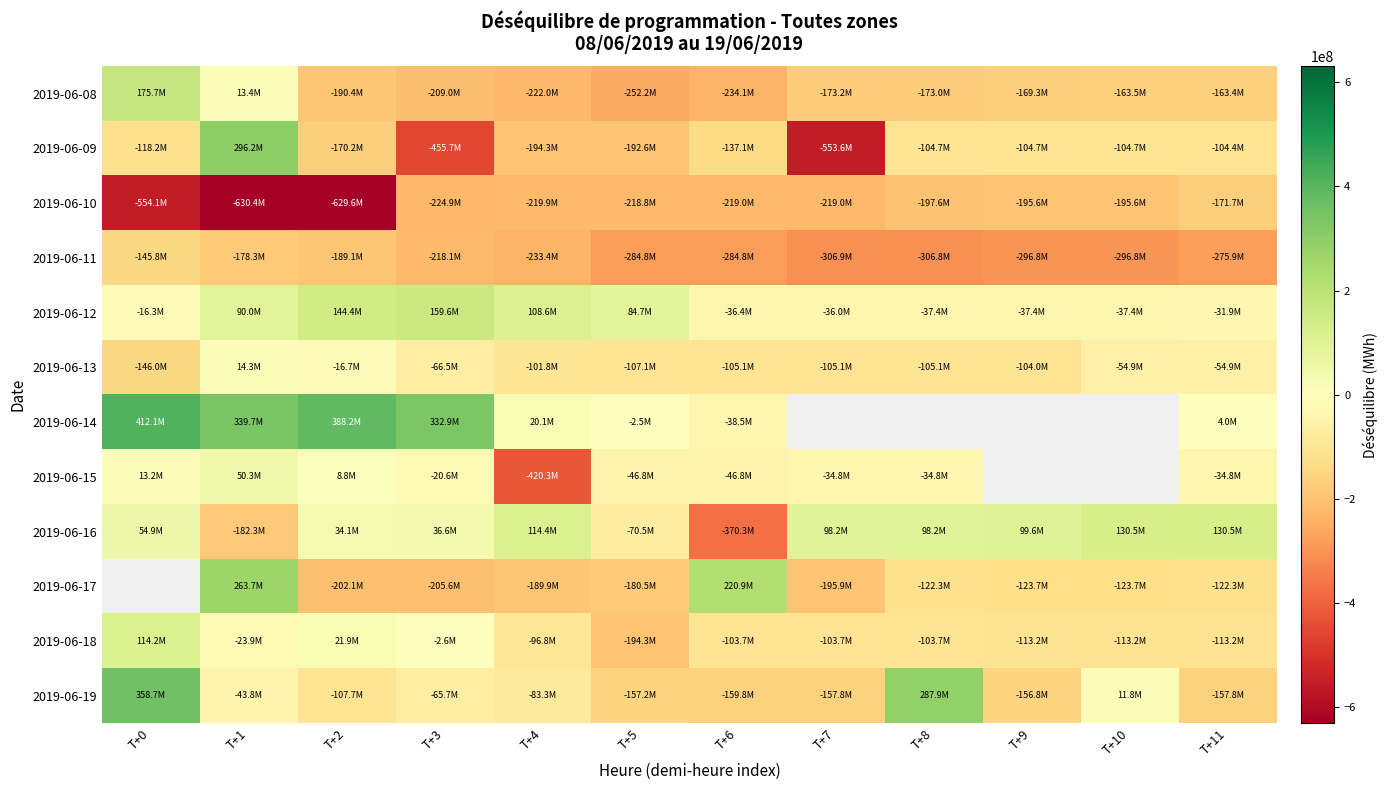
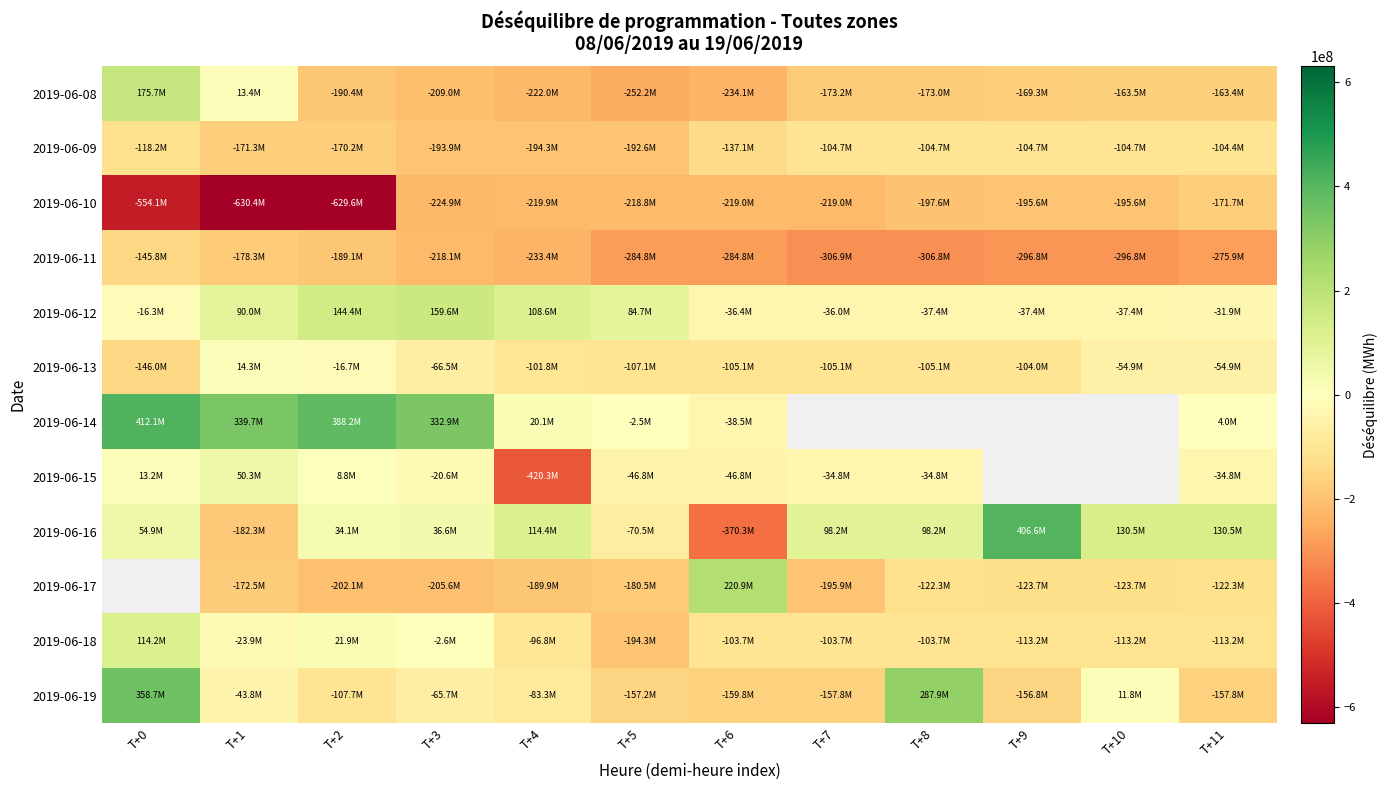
  {
    "2019-06-08": {
      "T+0": "175.7M",
      "T+1": "13.4M",
      "T+2": "-190.4M",
      "T+3": "-209.0M",
      "T+4": "-222.0M",
      "T+5": "-252.2M",
      "T+6": "-234.1M",
      "T+7": "-173.2M",
      "T+8": "-173.0M",
      "T+9": "-169.3M",
      "T+10": "-163.5M",
      "T+11": "-163.4M"
    },
    "2019-06-09": {
      "T+0": "-118.2M",
-     "T+1": "296.2M",
+     "T+1": "-171.3M",
      "T+2": "-170.2M",
-     "T+3": "-455.7M",
+     "T+3": "-193.9M",
      "T+4": "-194.3M",
      "T+5": "-192.6M",
      "T+6": "-137.1M",
-     "T+7": "-553.6M",
+     "T+7": "-104.7M",
      "T+8": "-104.7M",
      "T+9": "-104.7M",
      "T+10": "-104.7M",
      "T+11": "-104.4M"
    },
    "2019-06-10": {
      "T+0": "-554.1M",
      "T+1": "-630.4M",
      "T+2": "-629.6M",
      "T+3": "-224.9M",
      "T+4": "-219.9M",
      "T+5": "-218.8M",
      "T+6": "-219.0M",
      "T+7": "-219.0M",
      "T+8": "-197.6M",
      "T+9": "-195.6M",
      "T+10": "-195.6M",
      "T+11": "-171.7M"
    },
    "2019-06-11": {
      "T+0": "-145.8M",
      "T+1": "-178.3M",
      "T+2": "-189.1M",
      "T+3": "-218.1M",
      "T+4": "-233.4M",
      "T+5": "-284.8M",
      "T+6": "-284.8M",
      "T+7": "-306.9M",
      "T+8": "-306.8M",
      "T+9": "-296.8M",
      "T+10": "-296.8M",
      "T+11": "-275.9M"
    },
    "2019-06-12": {
      "T+0": "-16.3M",
      "T+1": "90.0M",
      "T+2": "144.4M",
      "T+3": "159.6M",
      "T+4": "108.6M",
      "T+5": "84.7M",
      "T+6": "-36.4M",
      "T+7": "-36.0M",
      "T+8": "-37.4M",
      "T+9": "-37.4M",
      "T+10": "-37.4M",
      "T+11": "-31.9M"
    },
    "2019-06-13": {
      "T+0": "-146.0M",
      "T+1": "14.3M",
      "T+2": "-16.7M",
      "T+3": "-66.5M",
      "T+4": "-101.8M",
      "T+5": "-107.1M",
      "T+6": "-105.1M",
      "T+7": "-105.1M",
      "T+8": "-105.1M",
      "T+9": "-104.0M",
      "T+10": "-54.9M",
      "T+11": "-54.9M"
    },
    "2019-06-14": {
      "T+0": "412.1M",
      "T+1": "339.7M",
      "T+2": "388.2M",
      "T+3": "332.9M",
      "T+4": "20.1M",
      "T+5": "-2.5M",
      "T+6": "-38.5M",
      "T+11": "4.0M"
    },
    "2019-06-15": {
      "T+0": "13.2M",
      "T+1": "50.3M",
      "T+2": "8.8M",
      "T+3": "-20.6M",
      "T+4": "-420.3M",
      "T+5": "-46.8M",
      "T+6": "-46.8M",
      "T+7": "-34.8M",
      "T+8": "-34.8M",
      "T+11": "-34.8M"
    },
    "2019-06-16": {
      "T+0": "54.9M",
      "T+1": "-182.3M",
      "T+2": "34.1M",
      "T+3": "36.6M",
      "T+4": "114.4M",
      "T+5": "-70.5M",
      "T+6": "-370.3M",
      "T+7": "98.2M",
      "T+8": "98.2M",
-     "T+9": "99.6M",
+     "T+9": "406.6M",
      "T+10": "130.5M",
      "T+11": "130.5M"
    },
    "2019-06-17": {
-     "T+1": "263.7M",
+     "T+1": "-172.5M",
      "T+2": "-202.1M",
      "T+3": "-205.6M",
      "T+4": "-189.9M",
      "T+5": "-180.5M",
      "T+6": "220.9M",
      "T+7": "-195.9M",
      "T+8": "-122.3M",
      "T+9": "-123.7M",
      "T+10": "-123.7M",
      "T+11": "-122.3M"
    },
    "2019-06-18": {
      "T+0": "114.2M",
      "T+1": "-23.9M",
      "T+2": "21.9M",
      "T+3": "-2.6M",
      "T+4": "-96.8M",
      "T+5": "-194.3M",
      "T+6": "-103.7M",
      "T+7": "-103.7M",
      "T+8": "-103.7M",
      "T+9": "-113.2M",
      "T+10": "-113.2M",
      "T+11": "-113.2M"
    },
    "2019-06-19": {
      "T+0": "358.7M",
      "T+1": "-43.8M",
      "T+2": "-107.7M",
      "T+3": "-65.7M",
      "T+4": "-83.3M",
      "T+5": "-157.2M",
      "T+6": "-159.8M",
      "T+7": "-157.8M",
      "T+8": "287.9M",
      "T+9": "-156.8M",
      "T+10": "11.8M",
      "T+11": "-157.8M"
    }
  }
